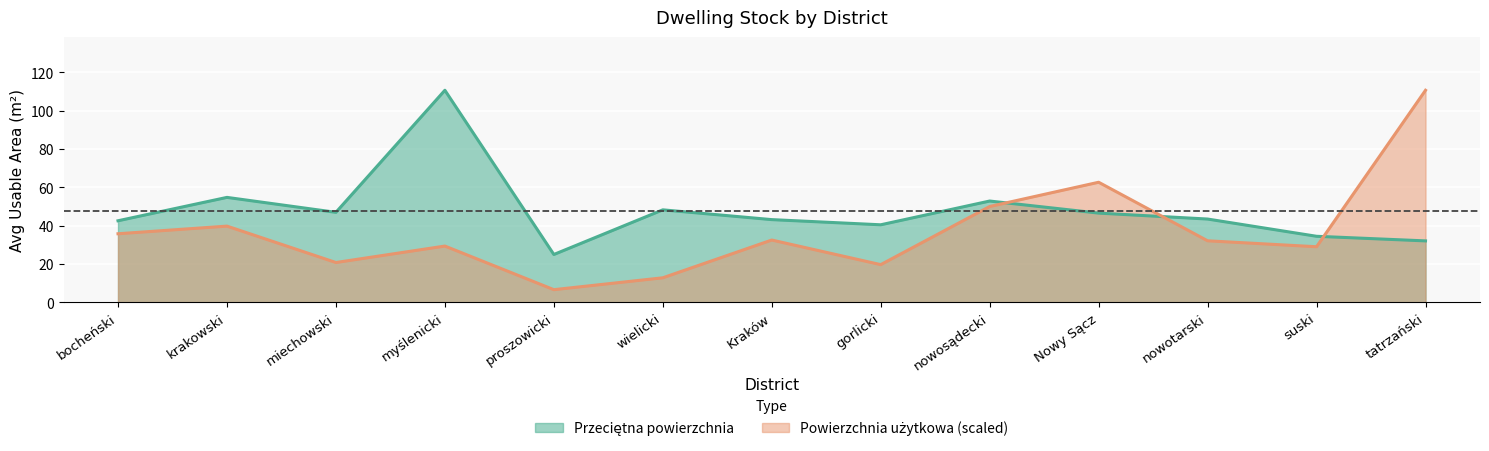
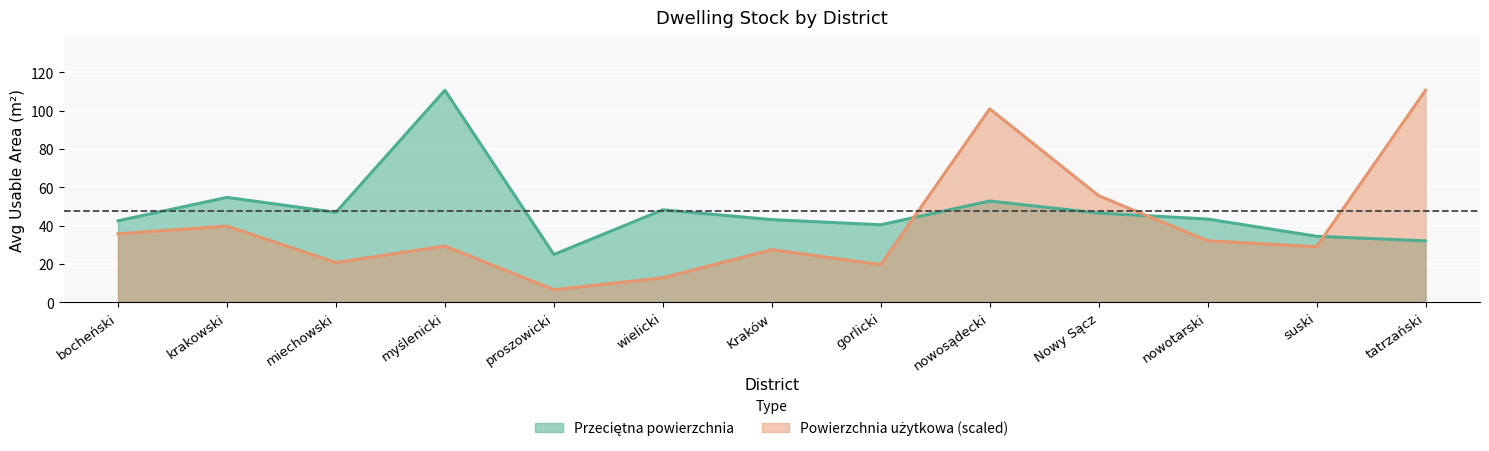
  {
    "Przeciętna powierzchnia": {
      "bocheński": 43,
      "krakowski": 55,
      "miechowski": 47,
      "myślenicki": 111,
      "proszowicki": 25,
      "wielicki": 48,
      "Kraków": 43,
      "gorlicki": 41,
      "nowosądecki": 53,
      "Nowy Sącz": 47,
      "nowotarski": 44,
      "suski": 35,
      "tatrzański": 32
    },
    "Powierzchnia użytkowa (scaled)": {
      "bocheński": 36,
      "krakowski": 40,
      "miechowski": 21,
      "myślenicki": 29,
      "proszowicki": 7,
      "wielicki": 13,
-     "Kraków": 33,
+     "Kraków": 27,
      "gorlicki": 20,
-     "nowosądecki": 50,
-     "Nowy Sącz": 63,
+     "nowosądecki": 101,
+     "Nowy Sącz": 56,
      "nowotarski": 32,
      "suski": 29,
      "tatrzański": 111
    }
  }
